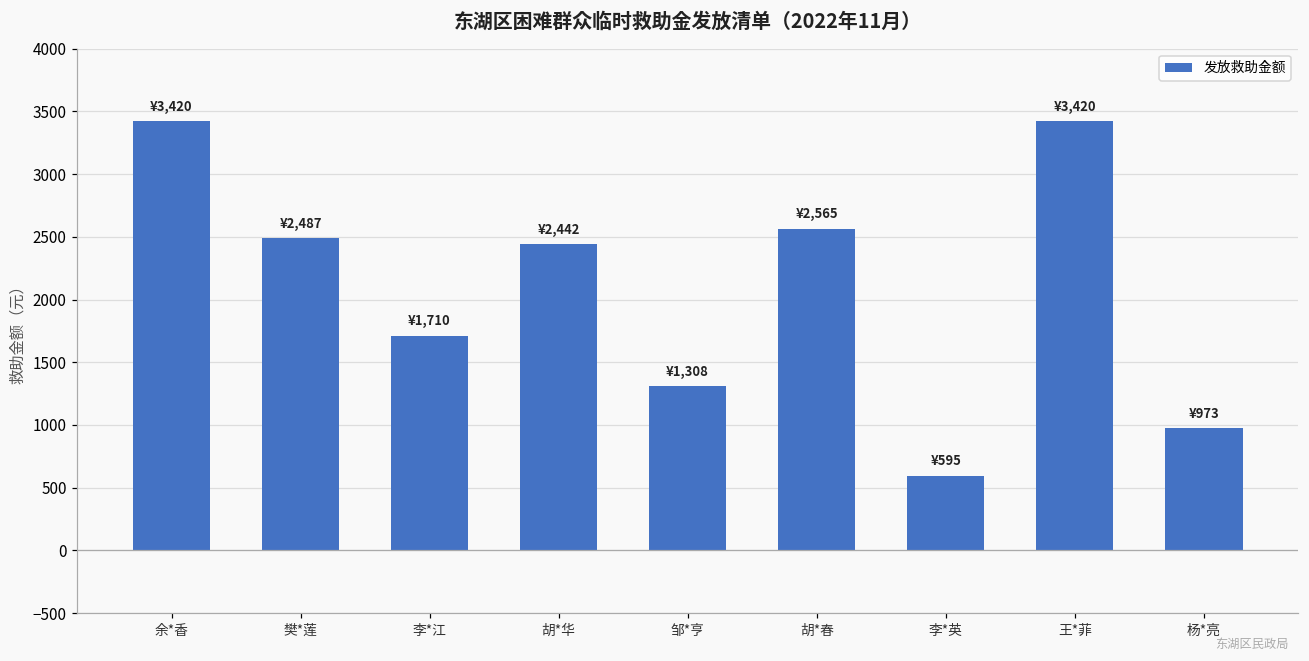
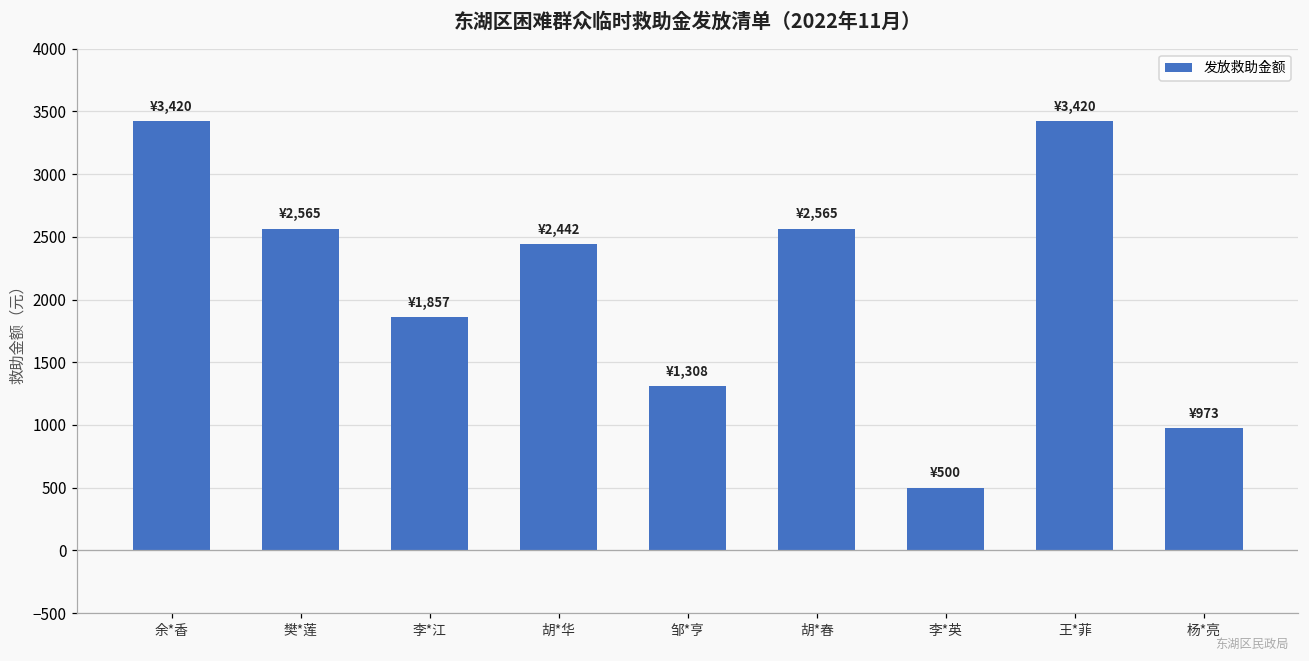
  {
    "余*香": "¥3,420",
-   "樊*莲": "¥2,487",
-   "李*江": "¥1,710",
+   "樊*莲": "¥2,565",
+   "李*江": "¥1,857",
    "胡*华": "¥2,442",
    "邹*亨": "¥1,308",
    "胡*春": "¥2,565",
-   "李*英": "¥595",
+   "李*英": "¥500",
    "王*菲": "¥3,420",
    "杨*亮": "¥973"
  }
